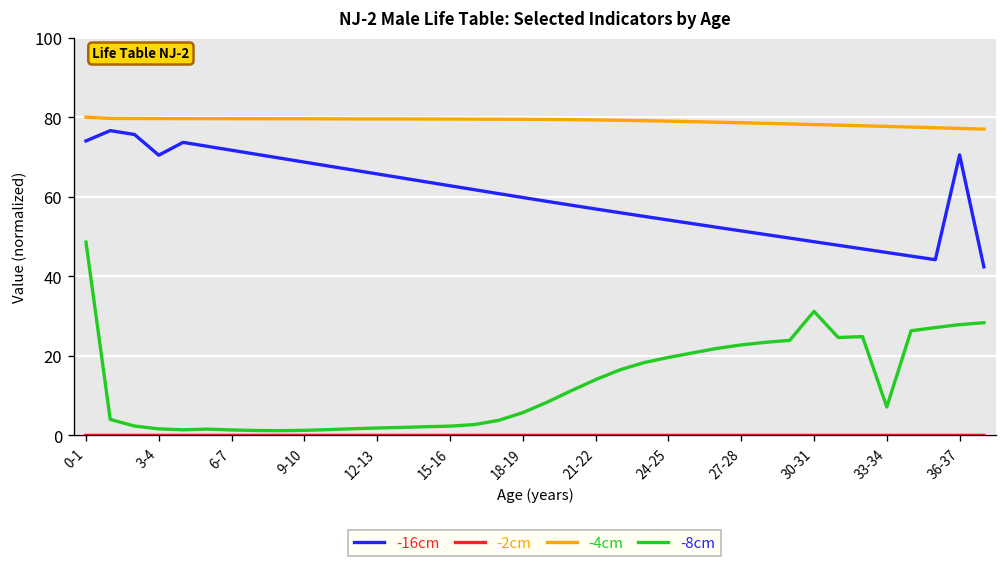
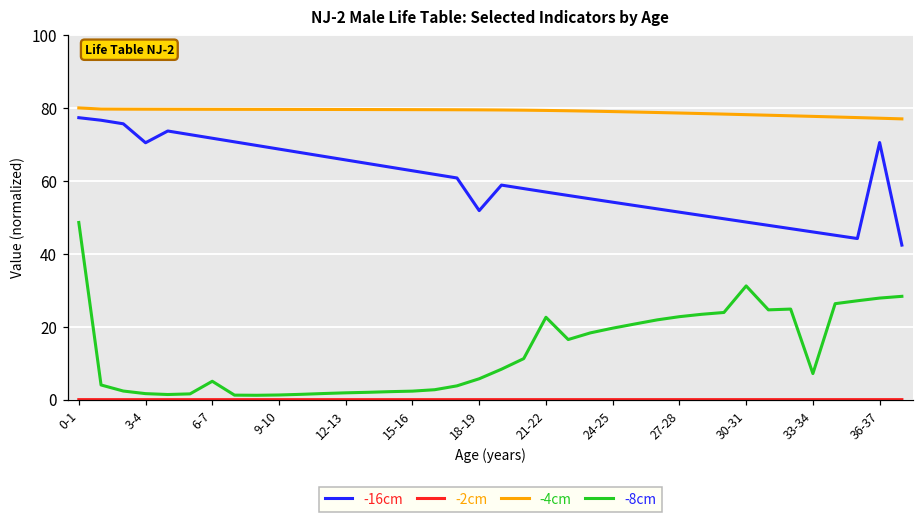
  {
    "-16cm": {
-     "0-1": 74,
+     "0-1": 77,
      "3-4": 70,
      "6-7": 72,
      "9-10": 69,
      "12-13": 66,
      "15-16": 63,
-     "18-19": 60,
+     "18-19": 52,
      "21-22": 57,
      "24-25": 54,
      "27-28": 51,
      "30-31": 49,
      "33-34": 46,
      "36-37": 71
    },
    "-2cm": {
      "0-1": 0,
      "3-4": 0,
      "6-7": 0,
      "9-10": 0,
      "12-13": 0,
      "15-16": 0,
      "18-19": 0,
      "21-22": 0,
      "24-25": 0,
      "27-28": 0,
      "30-31": 0,
      "33-34": 0,
      "36-37": 0
    },
    "-4cm": {
      "0-1": 80,
      "3-4": 80,
      "6-7": 80,
      "9-10": 80,
      "12-13": 80,
      "15-16": 80,
      "18-19": 79,
      "21-22": 79,
      "24-25": 79,
      "27-28": 79,
      "30-31": 78,
      "33-34": 78,
      "36-37": 77
    },
    "-8cm": {
      "0-1": 49,
      "3-4": 2,
-     "6-7": 1,
+     "6-7": 5,
      "9-10": 1,
      "12-13": 2,
      "15-16": 2,
      "18-19": 6,
-     "21-22": 14,
+     "21-22": 23,
      "24-25": 20,
      "27-28": 23,
      "30-31": 31,
      "33-34": 7,
      "36-37": 28
    }
  }
